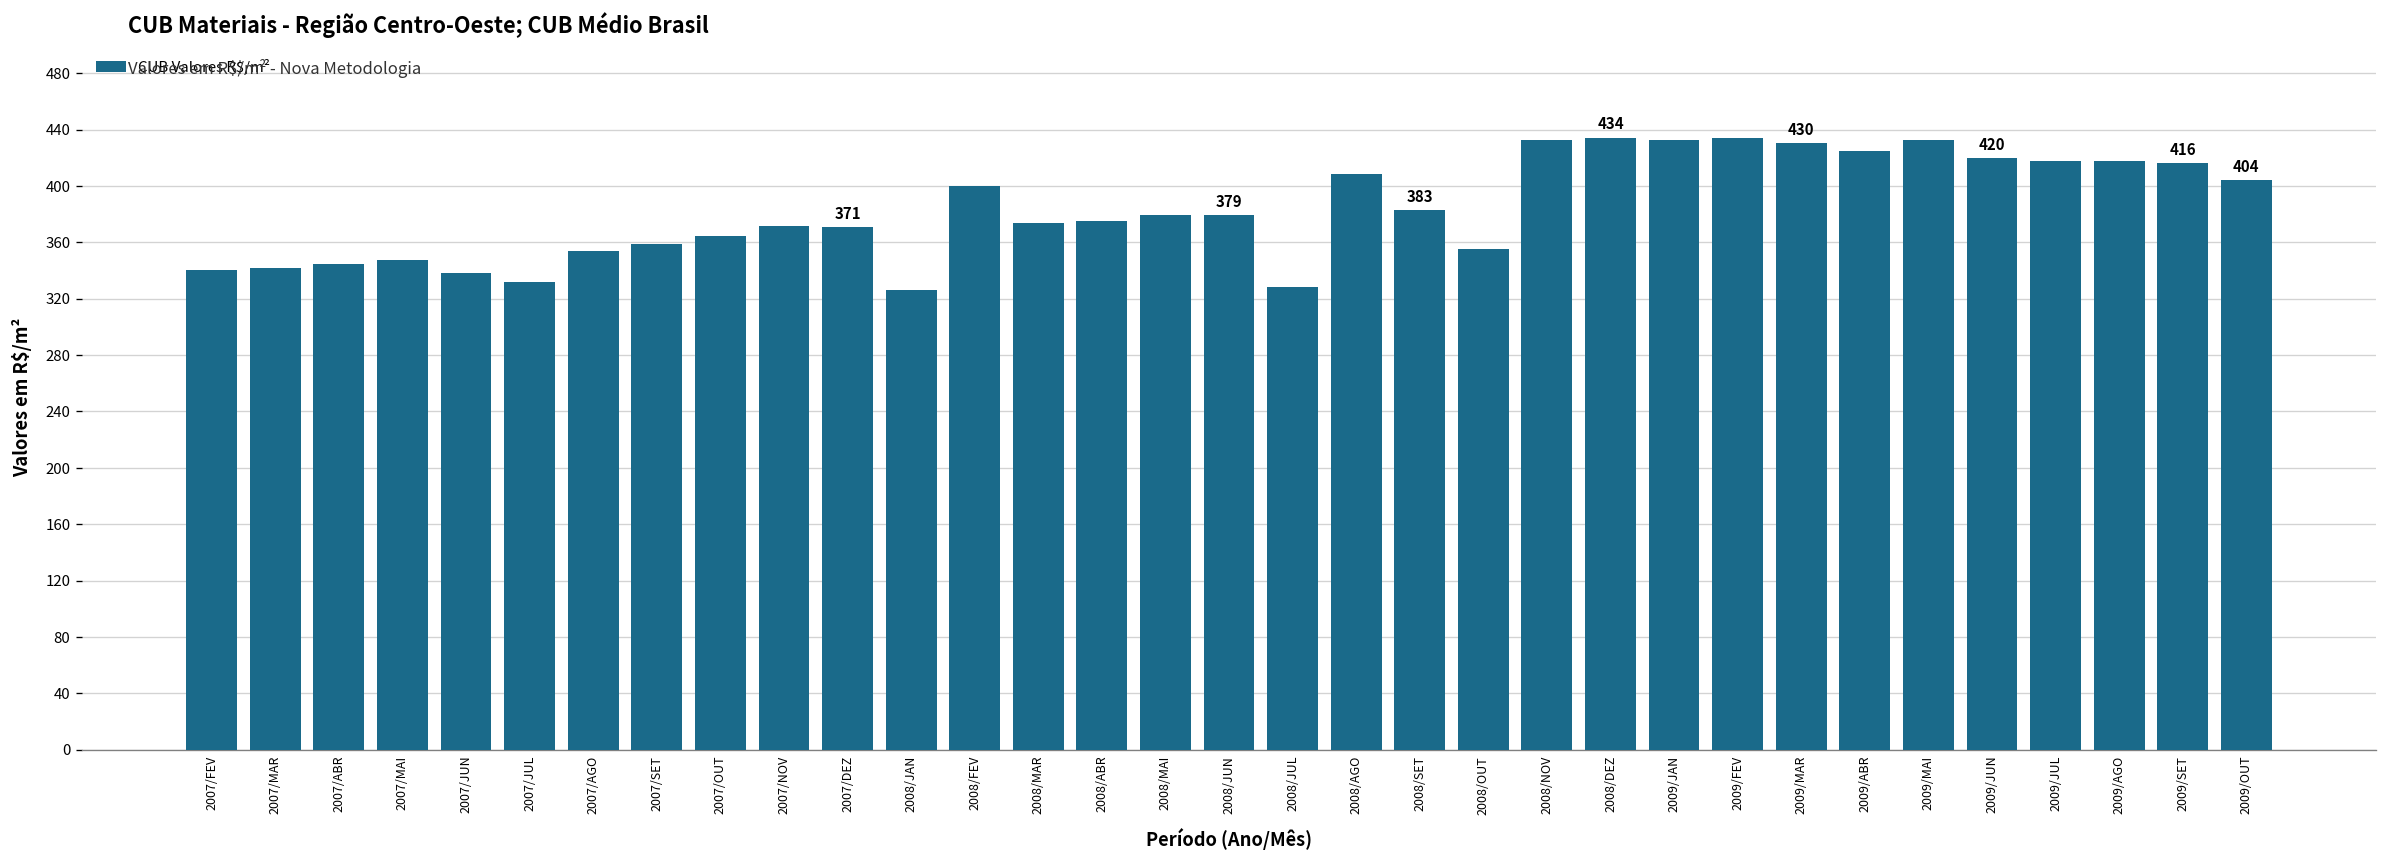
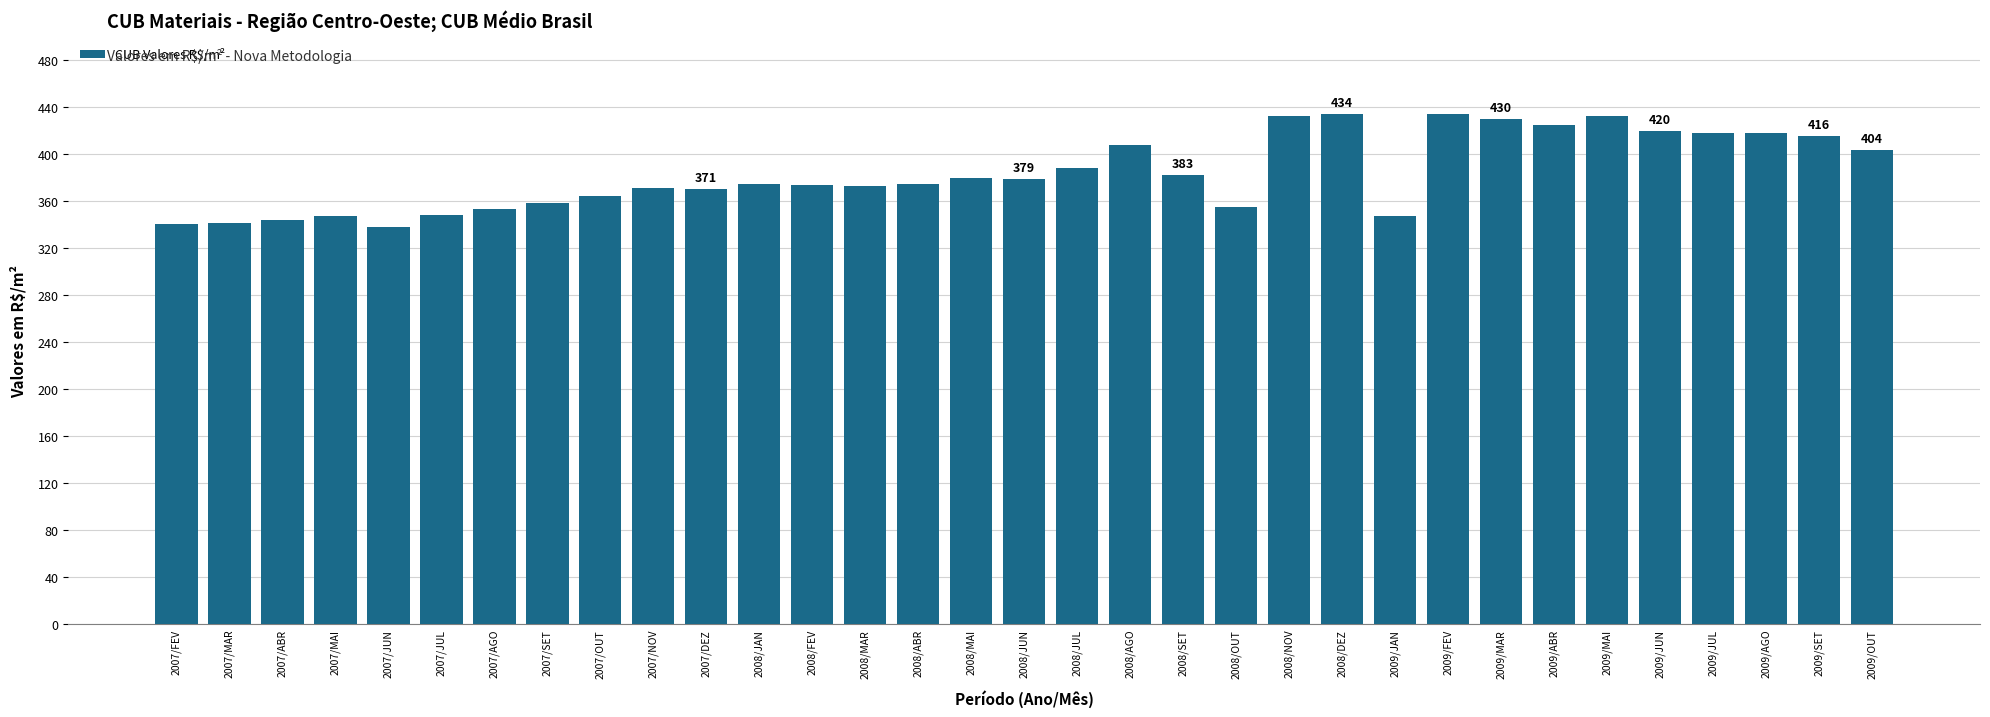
  {
    "2007/FEV": 340,
    "2007/MAR": 342,
    "2007/ABR": 344,
    "2007/MAI": 347,
    "2007/JUN": 339,
-   "2007/JUL": 332,
+   "2007/JUL": 348,
    "2007/AGO": 354,
    "2007/SET": 359,
    "2007/OUT": 365,
    "2007/NOV": 371,
-   "2008/JAN": 326,
-   "2008/FEV": 400,
+   "2008/JAN": 375,
+   "2008/FEV": 374,
    "2008/MAR": 374,
    "2008/ABR": 375,
    "2008/MAI": 380,
-   "2008/JUL": 329,
+   "2008/JUL": 389,
    "2008/AGO": 408,
    "2008/OUT": 356,
    "2008/NOV": 433,
-   "2009/JAN": 433,
+   "2009/JAN": 348,
    "2009/FEV": 434,
    "2009/ABR": 425,
    "2009/MAI": 433,
    "2009/JUL": 418,
    "2009/AGO": 418
  }
